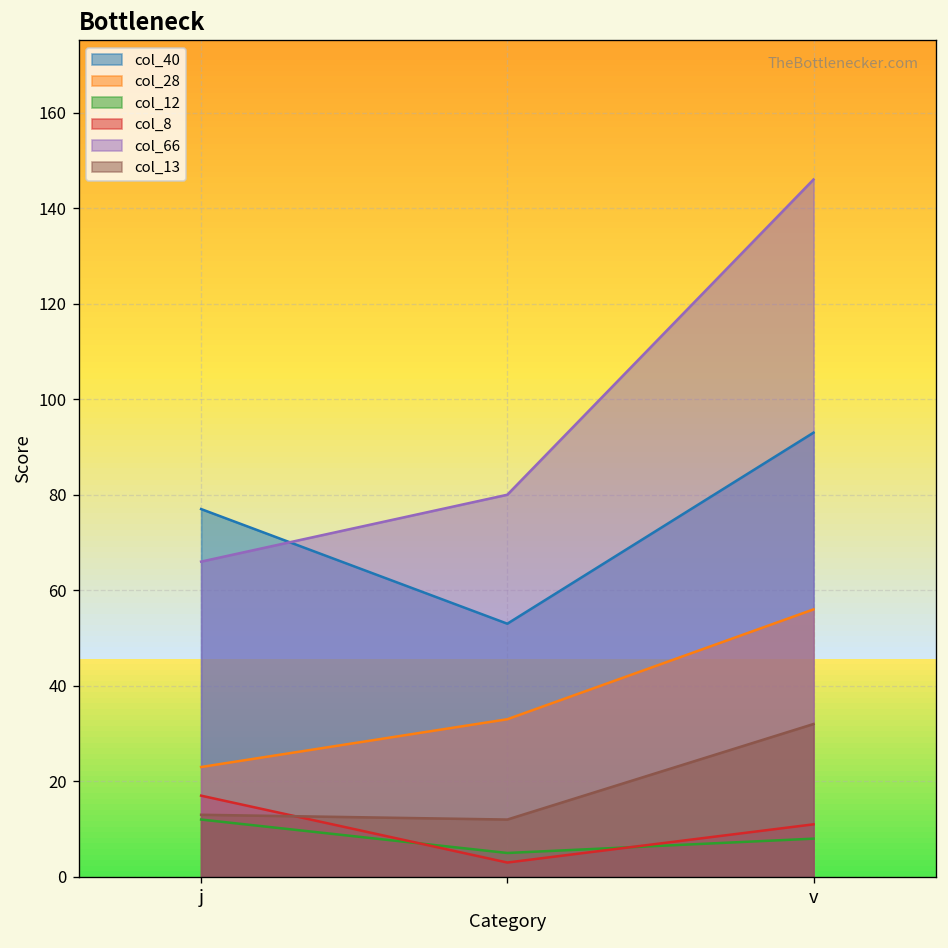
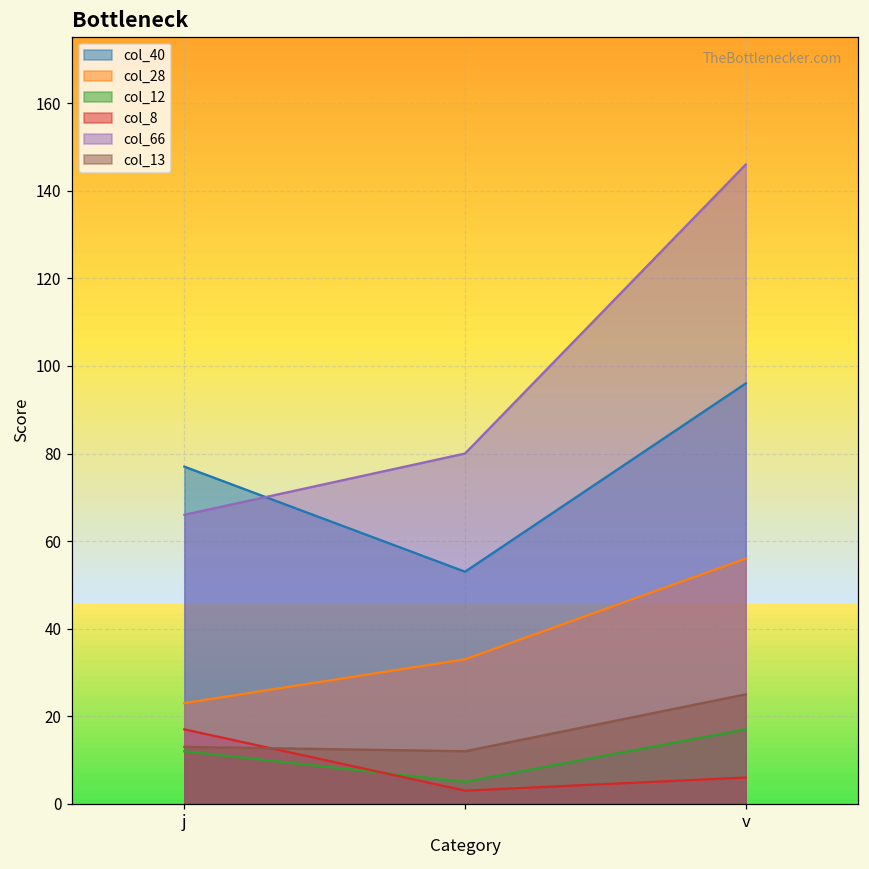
  {
    "col_40": {
      "j": 77,
-     "v": 93
+     "v": 96
    },
    "col_28": {
      "j": 23,
      "v": 56
    },
    "col_12": {
      "j": 12,
-     "v": 8
+     "v": 17
    },
    "col_8": {
      "j": 17,
-     "v": 11
+     "v": 6
    },
    "col_66": {
      "j": 66,
      "v": 146
    },
    "col_13": {
      "j": 13,
-     "v": 32
+     "v": 25
    }
  }
